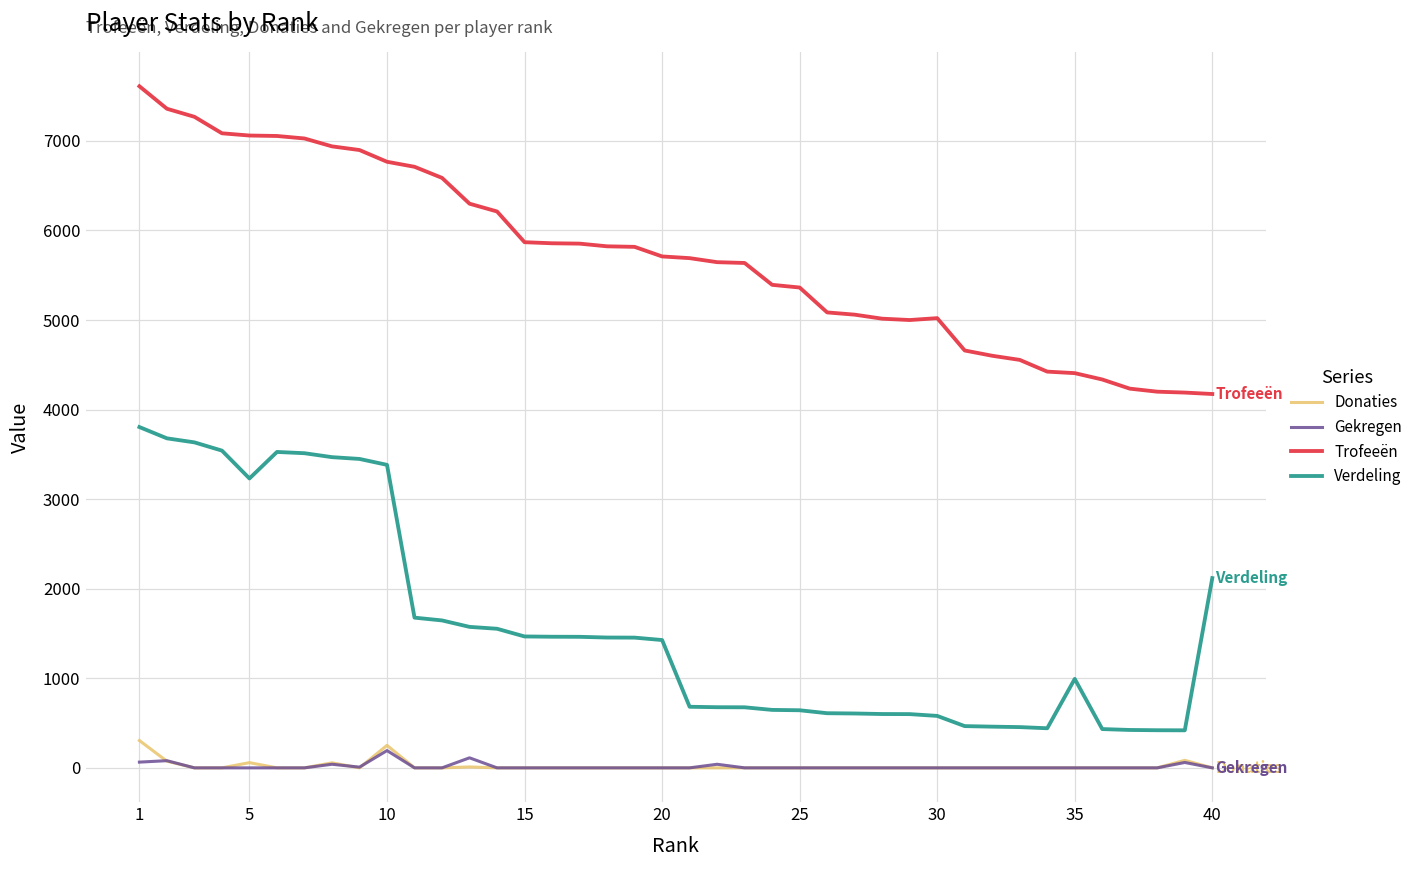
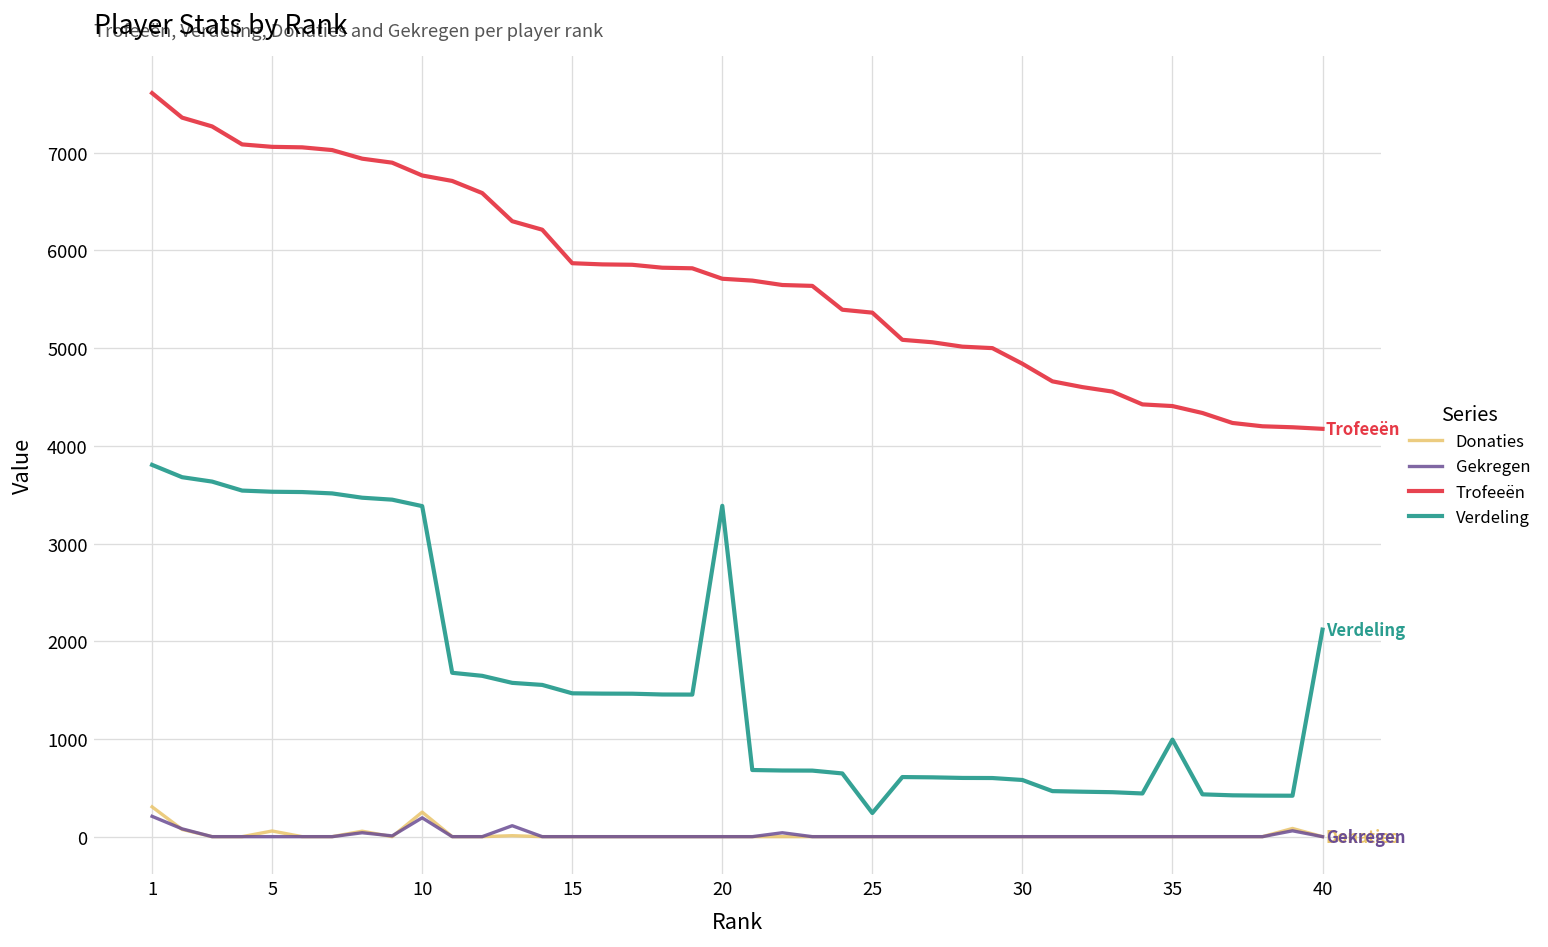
  {
    "Donaties": {
      "1": 300,
      "5": 100,
      "10": 300
    },
    "Gekregen": {
-     "1": 100,
+     "1": 200,
      "5": 0,
      "10": 200
    },
    "Trofeeën": {
      "1": 7600,
      "5": 7100,
      "10": 6800,
      "15": 5900,
      "20": 5700,
      "25": 5400,
-     "30": 5000,
+     "30": 4800,
      "35": 4400,
      "40": 4200
    },
    "Verdeling": {
      "1": 3800,
-     "5": 3200,
+     "5": 3500,
      "10": 3400,
      "15": 1500,
-     "20": 1400,
-     "25": 600,
+     "20": 3400,
+     "25": 200,
      "30": 600,
      "35": 1000,
      "40": 2100
    }
  }
